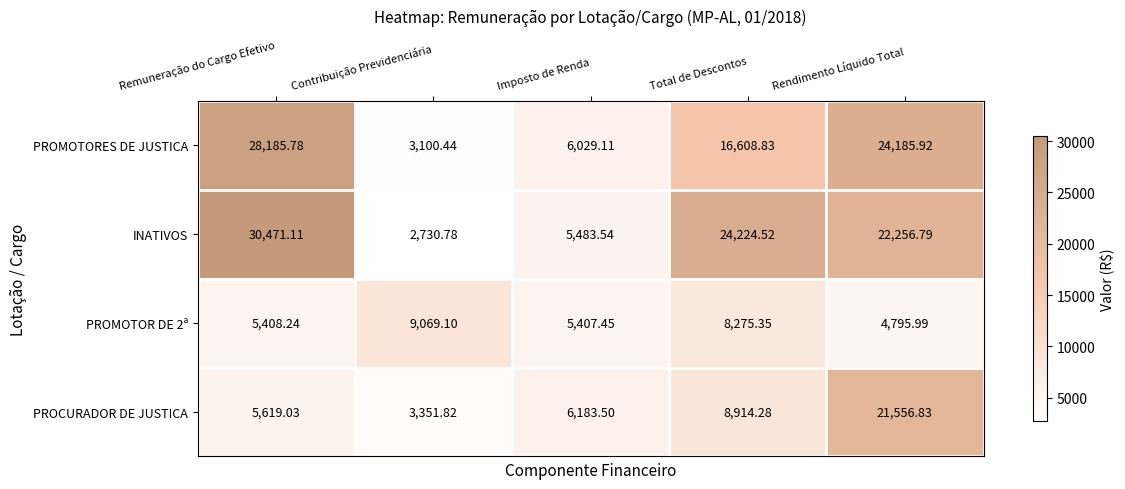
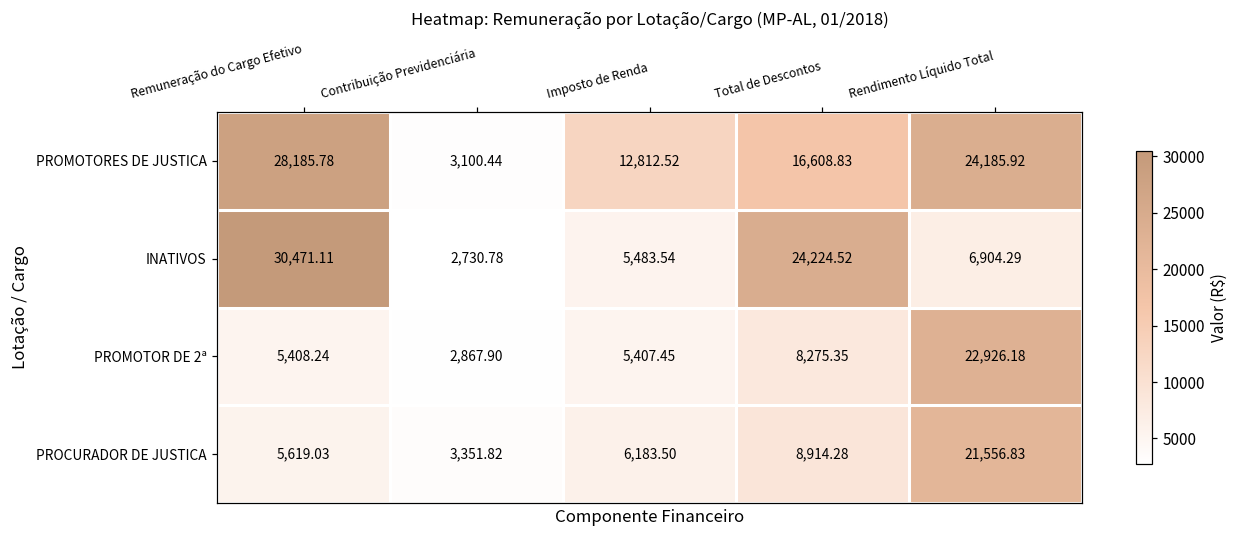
  {
    "PROMOTORES DE JUSTICA": {
      "Remuneração do Cargo Efetivo": "28,185.78",
      "Contribuição Previdenciária": "3,100.44",
-     "Imposto de Renda": "6,029.11",
+     "Imposto de Renda": "12,812.52",
      "Total de Descontos": "16,608.83",
      "Rendimento Líquido Total": "24,185.92"
    },
    "INATIVOS": {
      "Remuneração do Cargo Efetivo": "30,471.11",
      "Contribuição Previdenciária": "2,730.78",
      "Imposto de Renda": "5,483.54",
      "Total de Descontos": "24,224.52",
-     "Rendimento Líquido Total": "22,256.79"
+     "Rendimento Líquido Total": "6,904.29"
    },
    "PROMOTOR DE 2ª": {
      "Remuneração do Cargo Efetivo": "5,408.24",
-     "Contribuição Previdenciária": "9,069.10",
+     "Contribuição Previdenciária": "2,867.90",
      "Imposto de Renda": "5,407.45",
      "Total de Descontos": "8,275.35",
-     "Rendimento Líquido Total": "4,795.99"
+     "Rendimento Líquido Total": "22,926.18"
    },
    "PROCURADOR DE JUSTICA": {
      "Remuneração do Cargo Efetivo": "5,619.03",
      "Contribuição Previdenciária": "3,351.82",
      "Imposto de Renda": "6,183.50",
      "Total de Descontos": "8,914.28",
      "Rendimento Líquido Total": "21,556.83"
    }
  }
